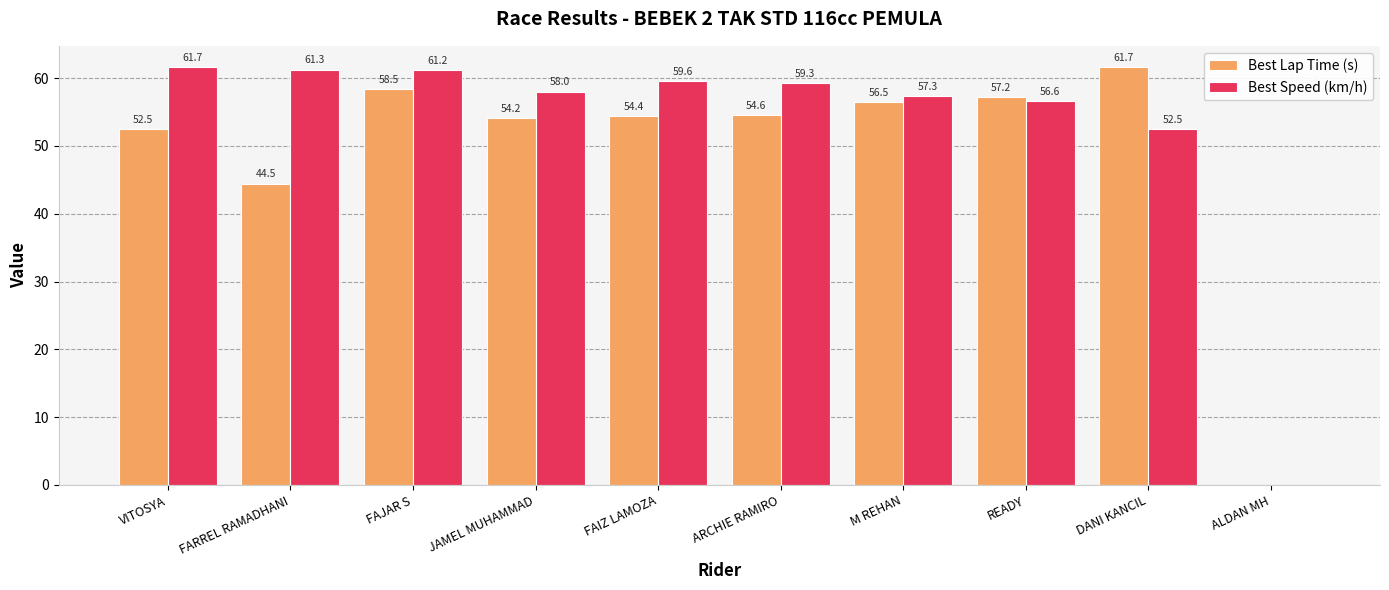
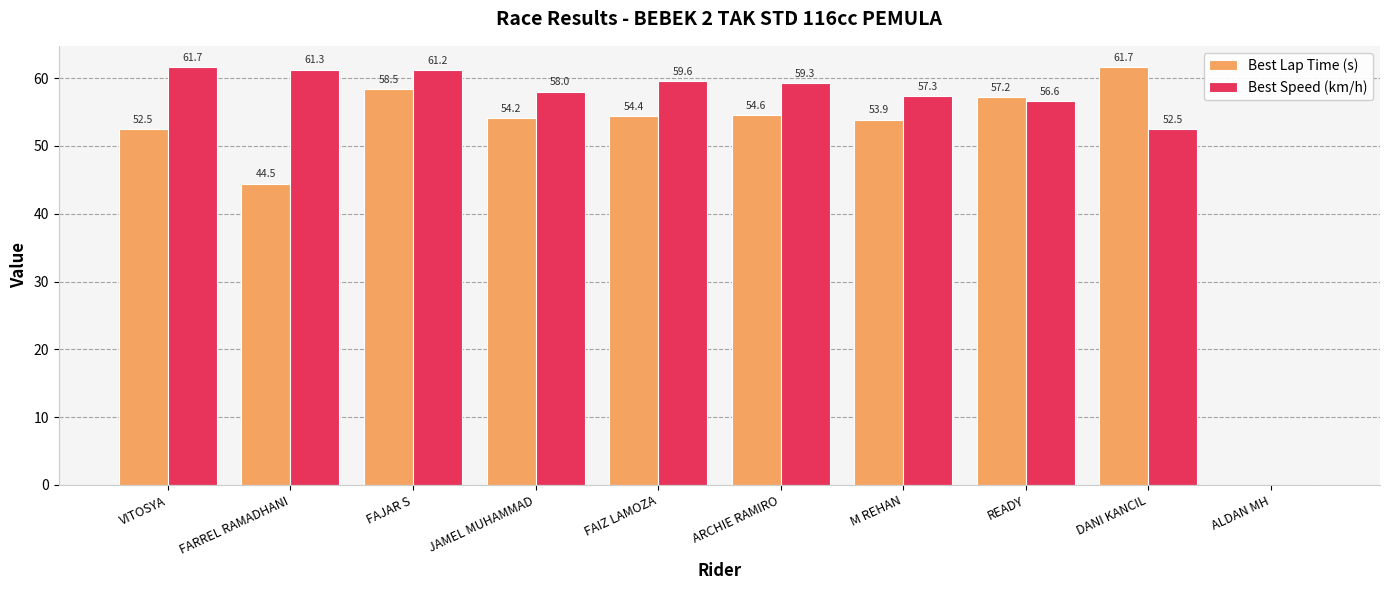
  {
    "Best Lap Time (s)": {
      "VITOSYA": 52.5,
      "FARREL RAMADHANI": 44.5,
      "FAJAR S": 58.5,
      "JAMEL MUHAMMAD": 54.2,
      "FAIZ LAMOZA": 54.4,
      "ARCHIE RAMIRO": 54.6,
-     "M REHAN": 56.5,
+     "M REHAN": 53.9,
      "READY": 57.2,
      "DANI KANCIL": 61.7
    },
    "Best Speed (km/h)": {
      "VITOSYA": 61.7,
      "FARREL RAMADHANI": 61.3,
      "FAJAR S": 61.2,
      "JAMEL MUHAMMAD": 58.0,
      "FAIZ LAMOZA": 59.6,
      "ARCHIE RAMIRO": 59.3,
      "M REHAN": 57.3,
      "READY": 56.6,
      "DANI KANCIL": 52.5
    }
  }
